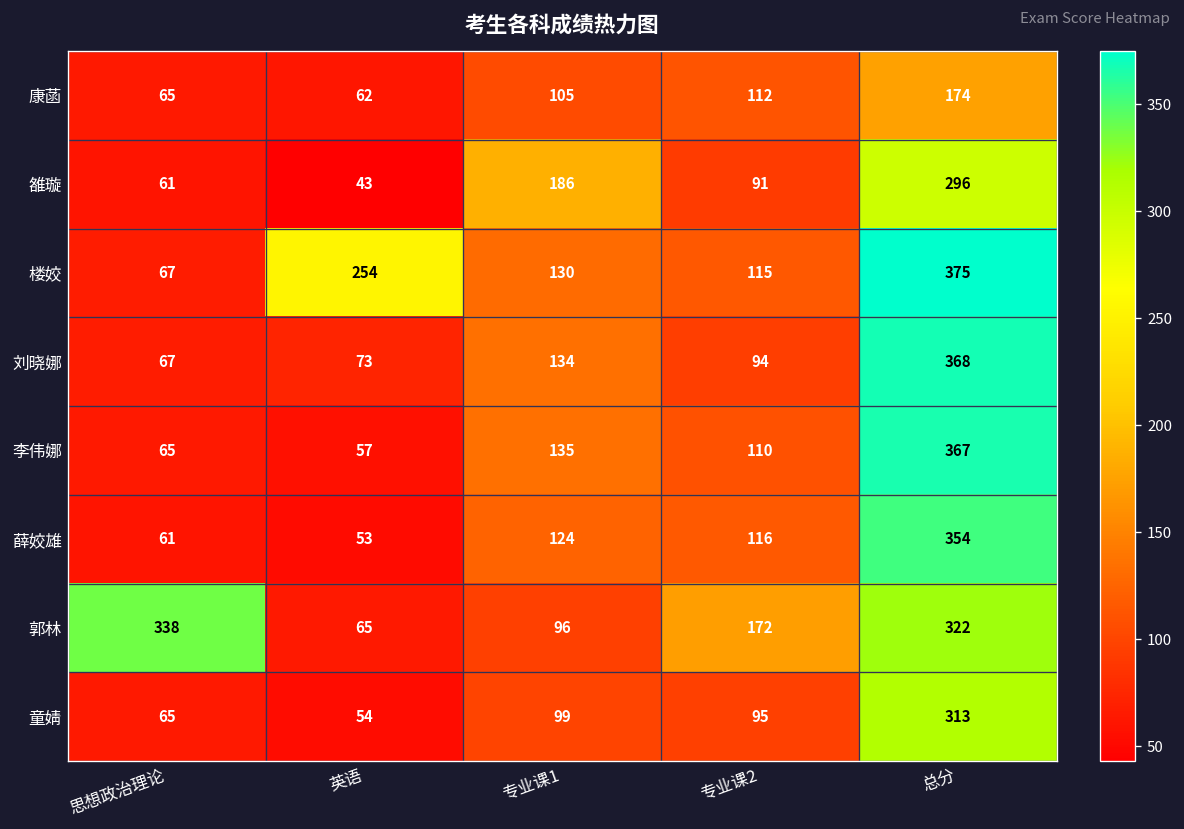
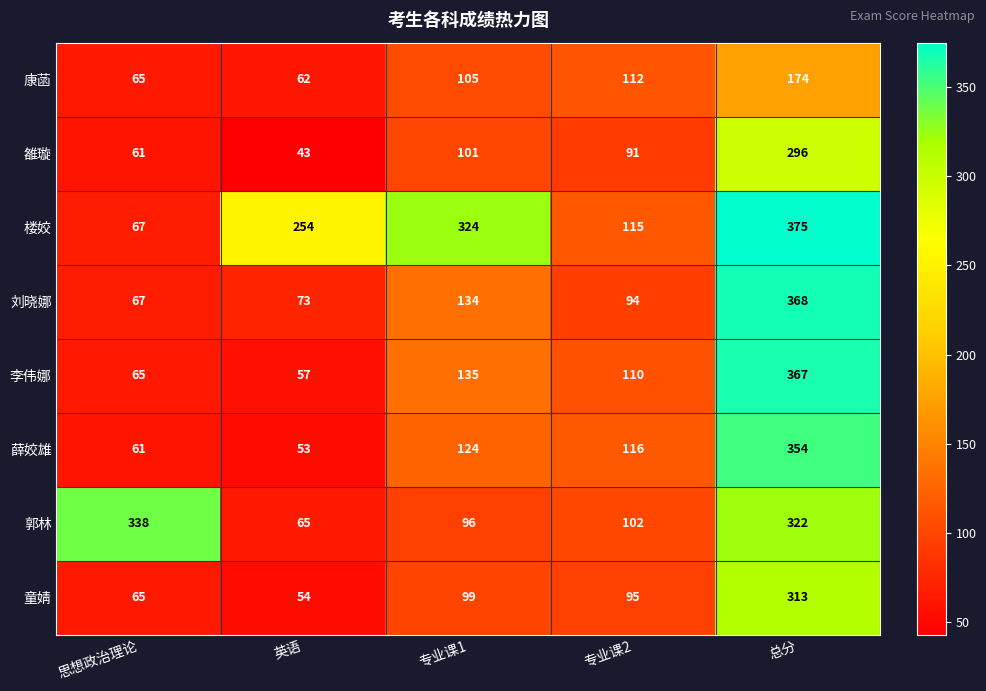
  {
    "康菡": {
      "思想政治理论": 65,
      "英语": 62,
      "专业课1": 105,
      "专业课2": 112,
      "总分": 174
    },
    "雒璇": {
      "思想政治理论": 61,
      "英语": 43,
-     "专业课1": 186,
+     "专业课1": 101,
      "专业课2": 91,
      "总分": 296
    },
    "楼姣": {
      "思想政治理论": 67,
      "英语": 254,
-     "专业课1": 130,
+     "专业课1": 324,
      "专业课2": 115,
      "总分": 375
    },
    "刘晓娜": {
      "思想政治理论": 67,
      "英语": 73,
      "专业课1": 134,
      "专业课2": 94,
      "总分": 368
    },
    "李伟娜": {
      "思想政治理论": 65,
      "英语": 57,
      "专业课1": 135,
      "专业课2": 110,
      "总分": 367
    },
    "薛姣雄": {
      "思想政治理论": 61,
      "英语": 53,
      "专业课1": 124,
      "专业课2": 116,
      "总分": 354
    },
    "郭林": {
      "思想政治理论": 338,
      "英语": 65,
      "专业课1": 96,
-     "专业课2": 172,
+     "专业课2": 102,
      "总分": 322
    },
    "童婧": {
      "思想政治理论": 65,
      "英语": 54,
      "专业课1": 99,
      "专业课2": 95,
      "总分": 313
    }
  }
